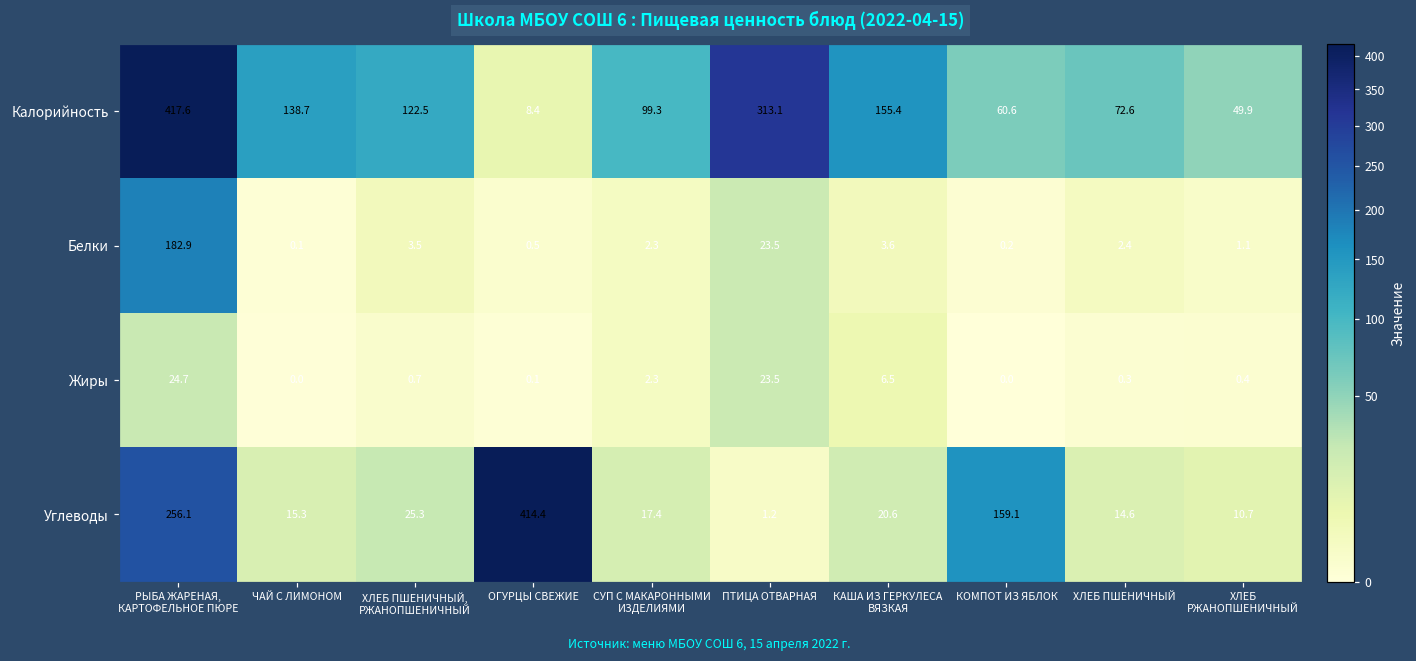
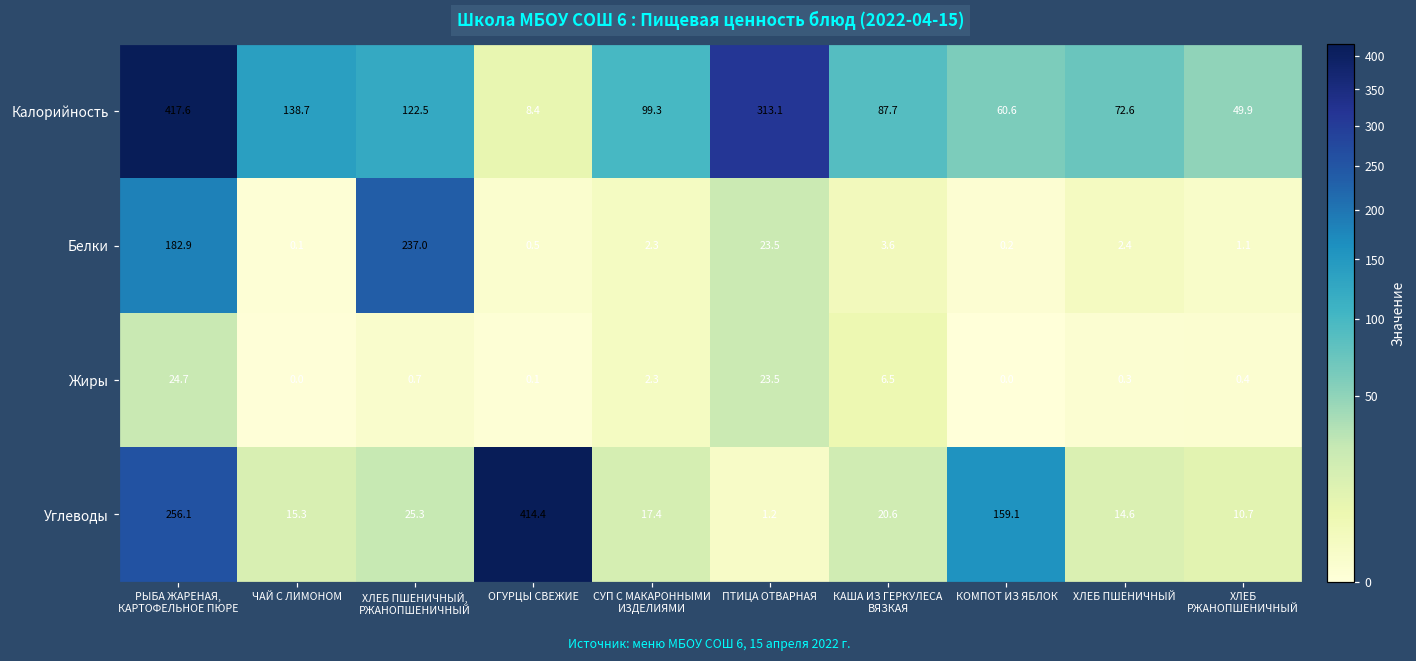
  {
    "Калорийность": {
      "РЫБА ЖАРЕНАЯ, КАРТОФЕЛЬНОЕ ПЮРЕ": 417.6,
      "ЧАЙ С ЛИМОНОМ": 138.7,
      "ХЛЕБ ПШЕНИЧНЫЙ, РЖАНОПШЕНИЧНЫЙ": 122.5,
      "ОГУРЦЫ СВЕЖИЕ": 8.4,
      "СУП С МАКАРОННЫМИ ИЗДЕЛИЯМИ": 99.3,
      "ПТИЦА ОТВАРНАЯ": 313.1,
-     "КАША ИЗ ГЕРКУЛЕСА ВЯЗКАЯ": 155.4,
+     "КАША ИЗ ГЕРКУЛЕСА ВЯЗКАЯ": 87.7,
      "КОМПОТ ИЗ ЯБЛОК": 60.6,
      "ХЛЕБ ПШЕНИЧНЫЙ": 72.6,
      "ХЛЕБ РЖАНОПШЕНИЧНЫЙ": 49.9
    },
    "Белки": {
      "РЫБА ЖАРЕНАЯ, КАРТОФЕЛЬНОЕ ПЮРЕ": 182.9,
-     "ХЛЕБ ПШЕНИЧНЫЙ, РЖАНОПШЕНИЧНЫЙ": 3.5,
+     "ХЛЕБ ПШЕНИЧНЫЙ, РЖАНОПШЕНИЧНЫЙ": 237.0,
      "ОГУРЦЫ СВЕЖИЕ": 0.5,
      "СУП С МАКАРОННЫМИ ИЗДЕЛИЯМИ": 2.3,
      "ПТИЦА ОТВАРНАЯ": 23.5,
      "КАША ИЗ ГЕРКУЛЕСА ВЯЗКАЯ": 3.6,
      "ХЛЕБ ПШЕНИЧНЫЙ": 2.4,
      "ХЛЕБ РЖАНОПШЕНИЧНЫЙ": 1.1
    },
    "Жиры": {
      "РЫБА ЖАРЕНАЯ, КАРТОФЕЛЬНОЕ ПЮРЕ": 24.7,
      "ХЛЕБ ПШЕНИЧНЫЙ, РЖАНОПШЕНИЧНЫЙ": 0.7,
      "СУП С МАКАРОННЫМИ ИЗДЕЛИЯМИ": 2.3,
      "ПТИЦА ОТВАРНАЯ": 23.5,
      "КАША ИЗ ГЕРКУЛЕСА ВЯЗКАЯ": 6.5
    },
    "Углеводы": {
      "РЫБА ЖАРЕНАЯ, КАРТОФЕЛЬНОЕ ПЮРЕ": 256.1,
      "ЧАЙ С ЛИМОНОМ": 15.3,
      "ХЛЕБ ПШЕНИЧНЫЙ, РЖАНОПШЕНИЧНЫЙ": 25.3,
      "ОГУРЦЫ СВЕЖИЕ": 414.4,
      "СУП С МАКАРОННЫМИ ИЗДЕЛИЯМИ": 17.4,
      "ПТИЦА ОТВАРНАЯ": 1.2,
      "КАША ИЗ ГЕРКУЛЕСА ВЯЗКАЯ": 20.6,
      "КОМПОТ ИЗ ЯБЛОК": 159.1,
      "ХЛЕБ ПШЕНИЧНЫЙ": 14.6,
      "ХЛЕБ РЖАНОПШЕНИЧНЫЙ": 10.7
    }
  }
